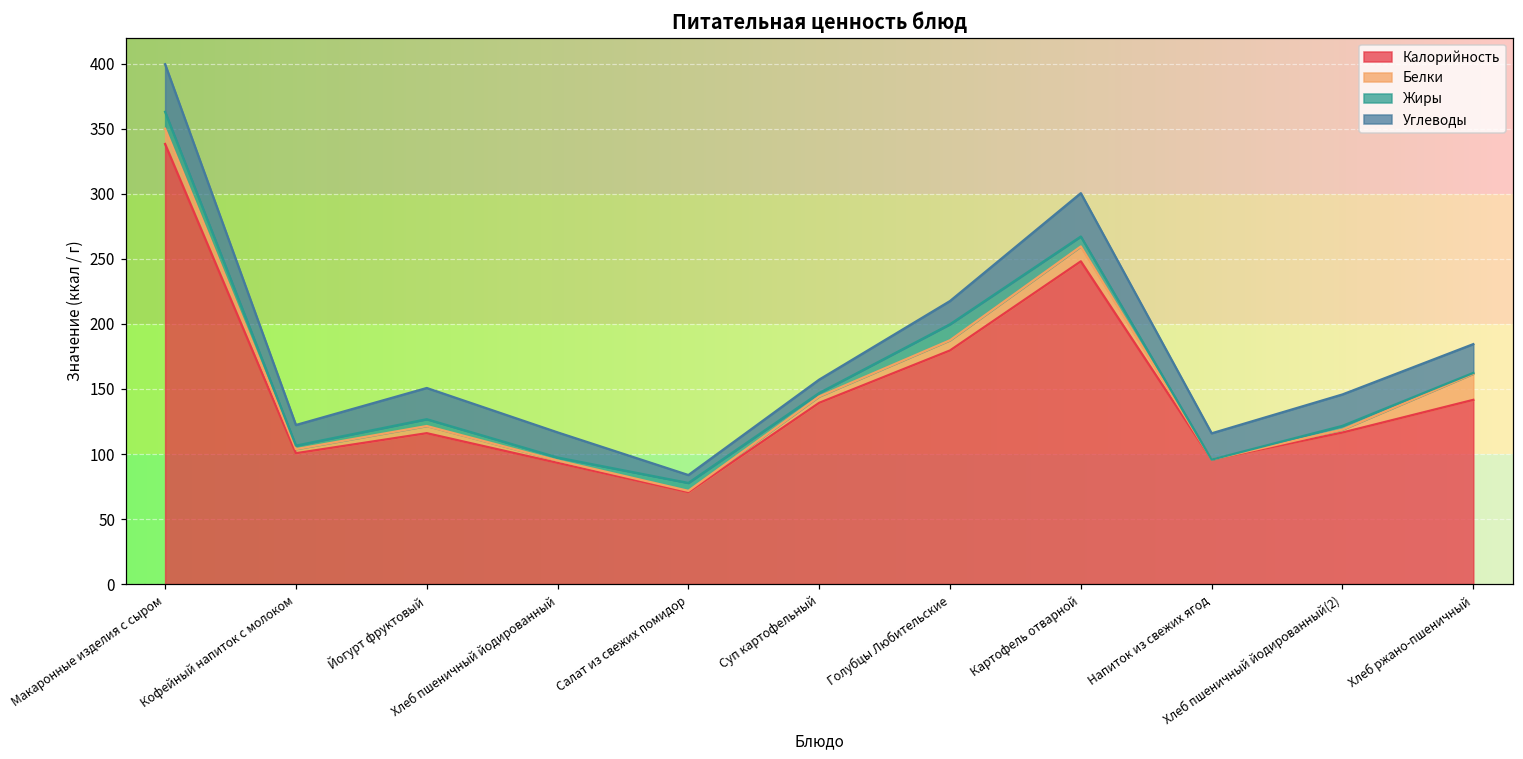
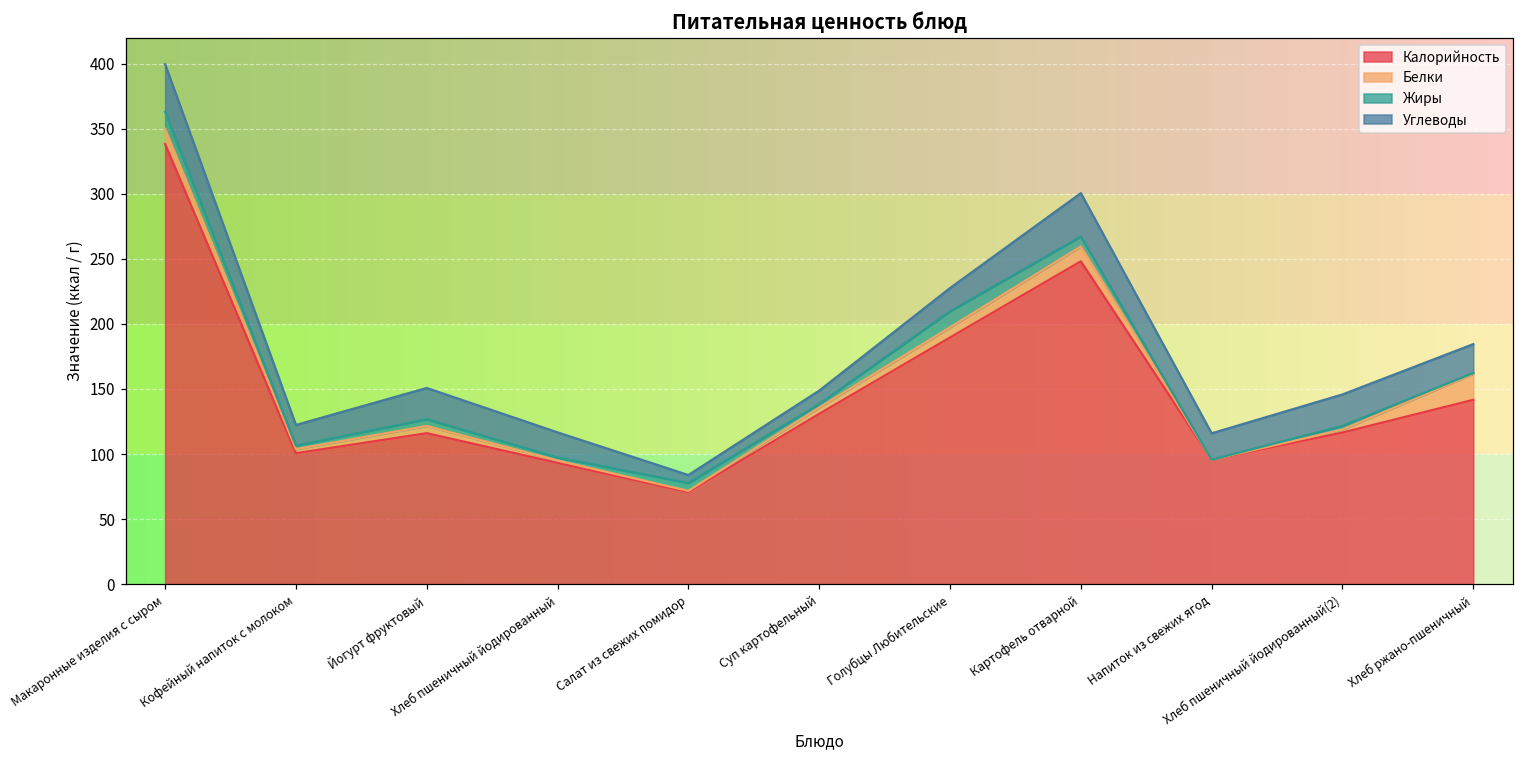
  {
    "Калорийность": {
      "Макаронные изделия с сыром": 338,
      "Кофейный напиток с молоком": 101,
      "Йогурт фруктовый": 116,
-     "Суп картофельный": 139,
-     "Голубцы Любительские": 180,
+     "Суп картофельный": 131,
+     "Голубцы Любительские": 190,
      "Картофель отварной": 248,
      "Хлеб пшеничный йодированный(2)": 117,
      "Хлеб ржано-пшеничный": 142
    },
    "Белки": {
      "Макаронные изделия с сыром": 12,
      "Кофейный напиток с молоком": 3,
      "Йогурт фруктовый": 6,
      "Суп картофельный": 5,
      "Голубцы Любительские": 8,
      "Картофель отварной": 11,
      "Хлеб пшеничный йодированный(2)": 2
    }
  }
